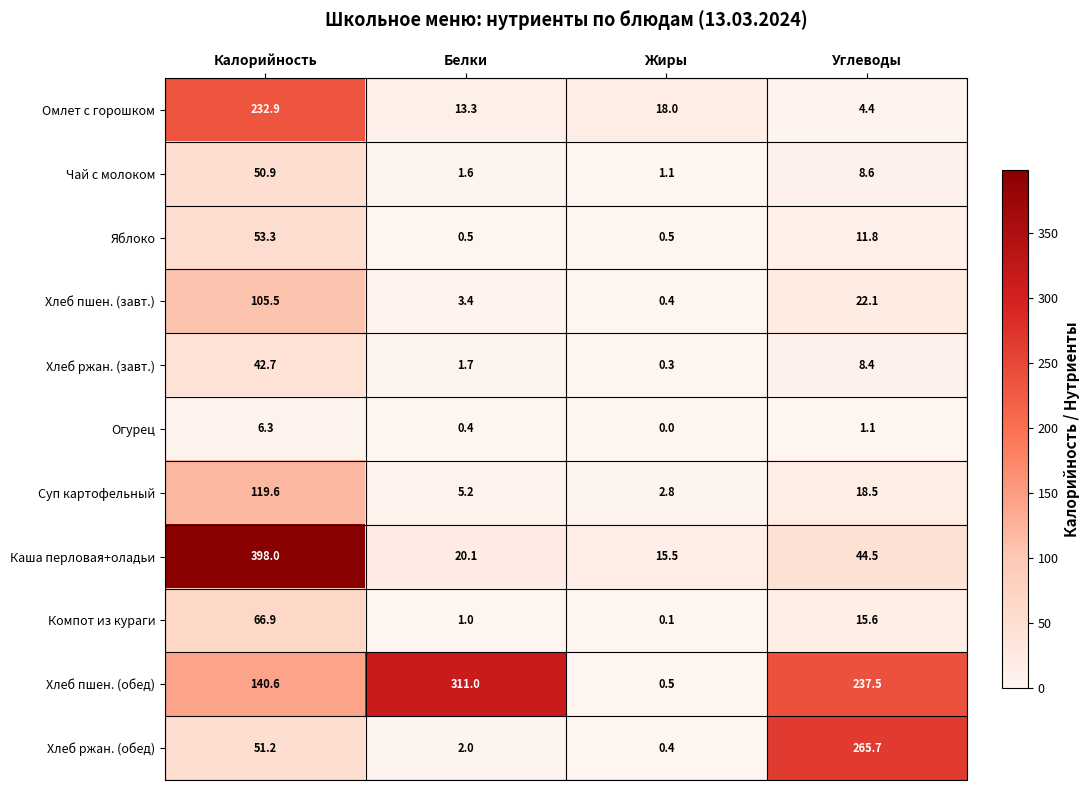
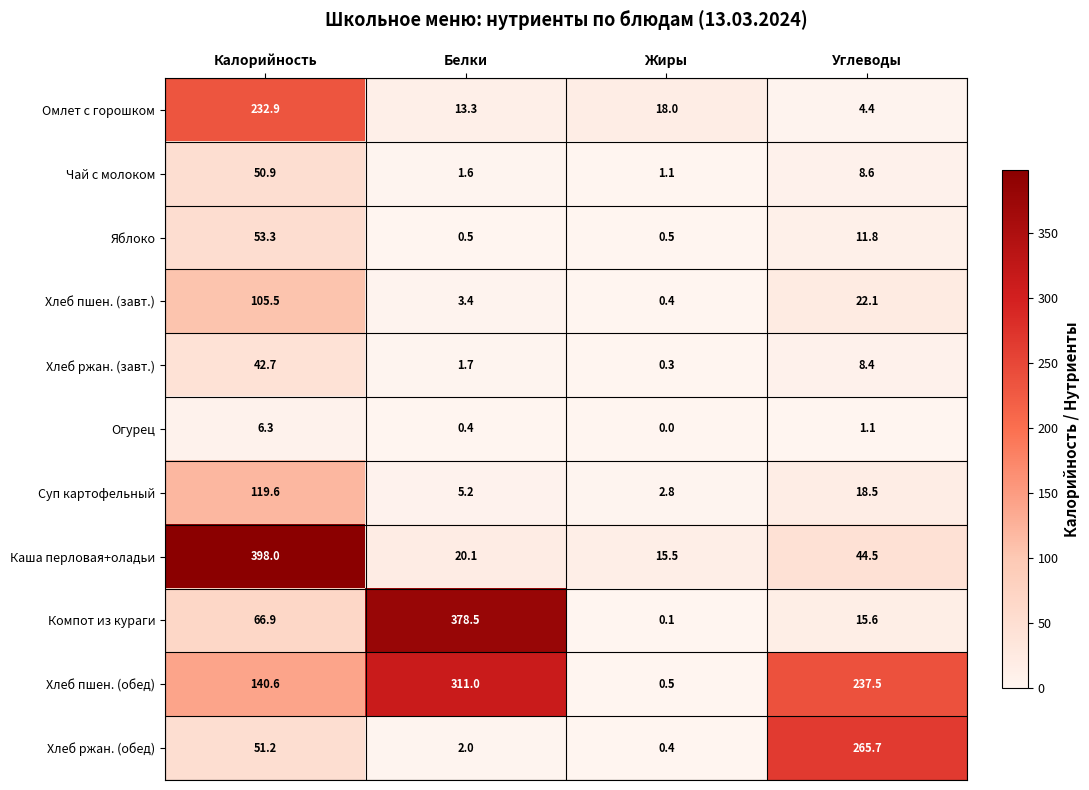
  {
    "Омлет с горошком": {
      "Калорийность": 232.9,
      "Белки": 13.3,
      "Жиры": 18.0,
      "Углеводы": 4.4
    },
    "Чай с молоком": {
      "Калорийность": 50.9,
      "Белки": 1.6,
      "Жиры": 1.1,
      "Углеводы": 8.6
    },
    "Яблоко": {
      "Калорийность": 53.3,
      "Белки": 0.5,
      "Жиры": 0.5,
      "Углеводы": 11.8
    },
    "Хлеб пшен. (завт.)": {
      "Калорийность": 105.5,
      "Белки": 3.4,
      "Жиры": 0.4,
      "Углеводы": 22.1
    },
    "Хлеб ржан. (завт.)": {
      "Калорийность": 42.7,
      "Белки": 1.7,
      "Жиры": 0.3,
      "Углеводы": 8.4
    },
    "Огурец": {
      "Калорийность": 6.3,
      "Белки": 0.4,
      "Жиры": 0.0,
      "Углеводы": 1.1
    },
    "Суп картофельный": {
      "Калорийность": 119.6,
      "Белки": 5.2,
      "Жиры": 2.8,
      "Углеводы": 18.5
    },
    "Каша перловая+оладьи": {
      "Калорийность": 398.0,
      "Белки": 20.1,
      "Жиры": 15.5,
      "Углеводы": 44.5
    },
    "Компот из кураги": {
      "Калорийность": 66.9,
-     "Белки": 1.0,
+     "Белки": 378.5,
      "Жиры": 0.1,
      "Углеводы": 15.6
    },
    "Хлеб пшен. (обед)": {
      "Калорийность": 140.6,
      "Белки": 311.0,
      "Жиры": 0.5,
      "Углеводы": 237.5
    },
    "Хлеб ржан. (обед)": {
      "Калорийность": 51.2,
      "Белки": 2.0,
      "Жиры": 0.4,
      "Углеводы": 265.7
    }
  }
